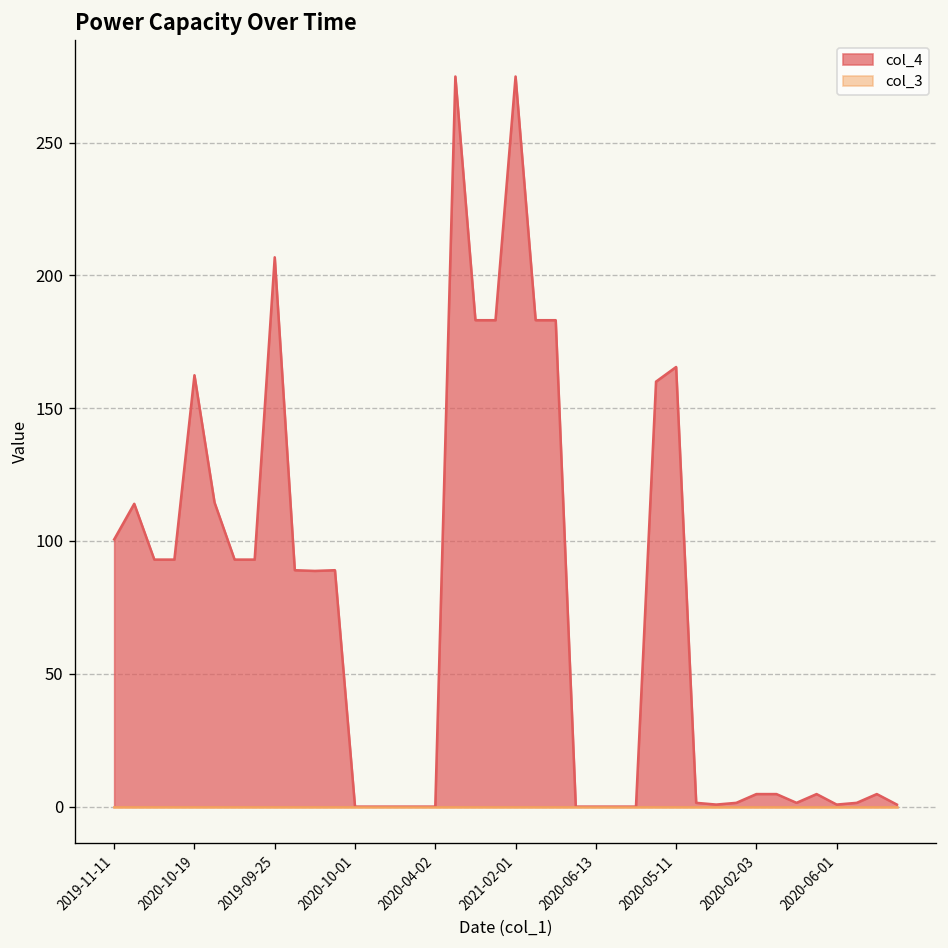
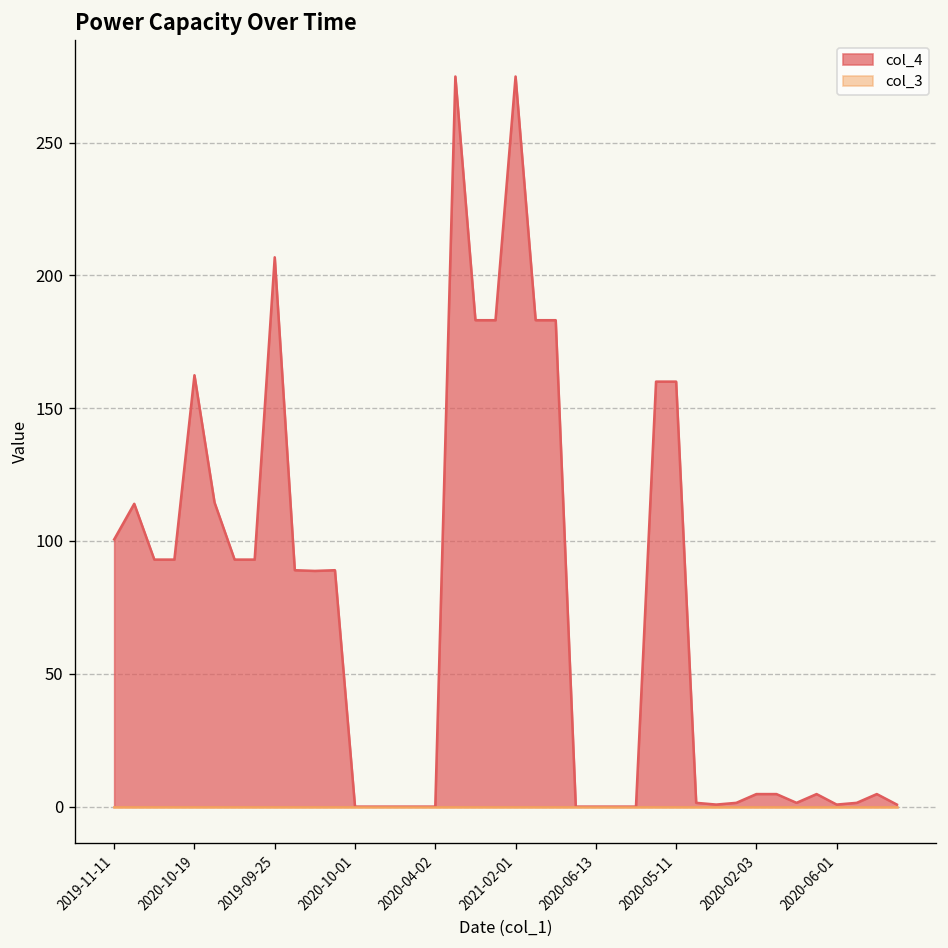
  {
    "col_4": {
      "2019-11-11": 101,
      "2020-10-19": 162,
      "2019-09-25": 207,
      "2021-02-01": 275,
-     "2020-05-11": 166
+     "2020-05-11": 160
    },
    "col_3": {
      "2019-11-11": 0,
      "2020-10-19": 0,
      "2019-09-25": 0,
      "2021-02-01": 0,
      "2020-05-11": 0
    }
  }
